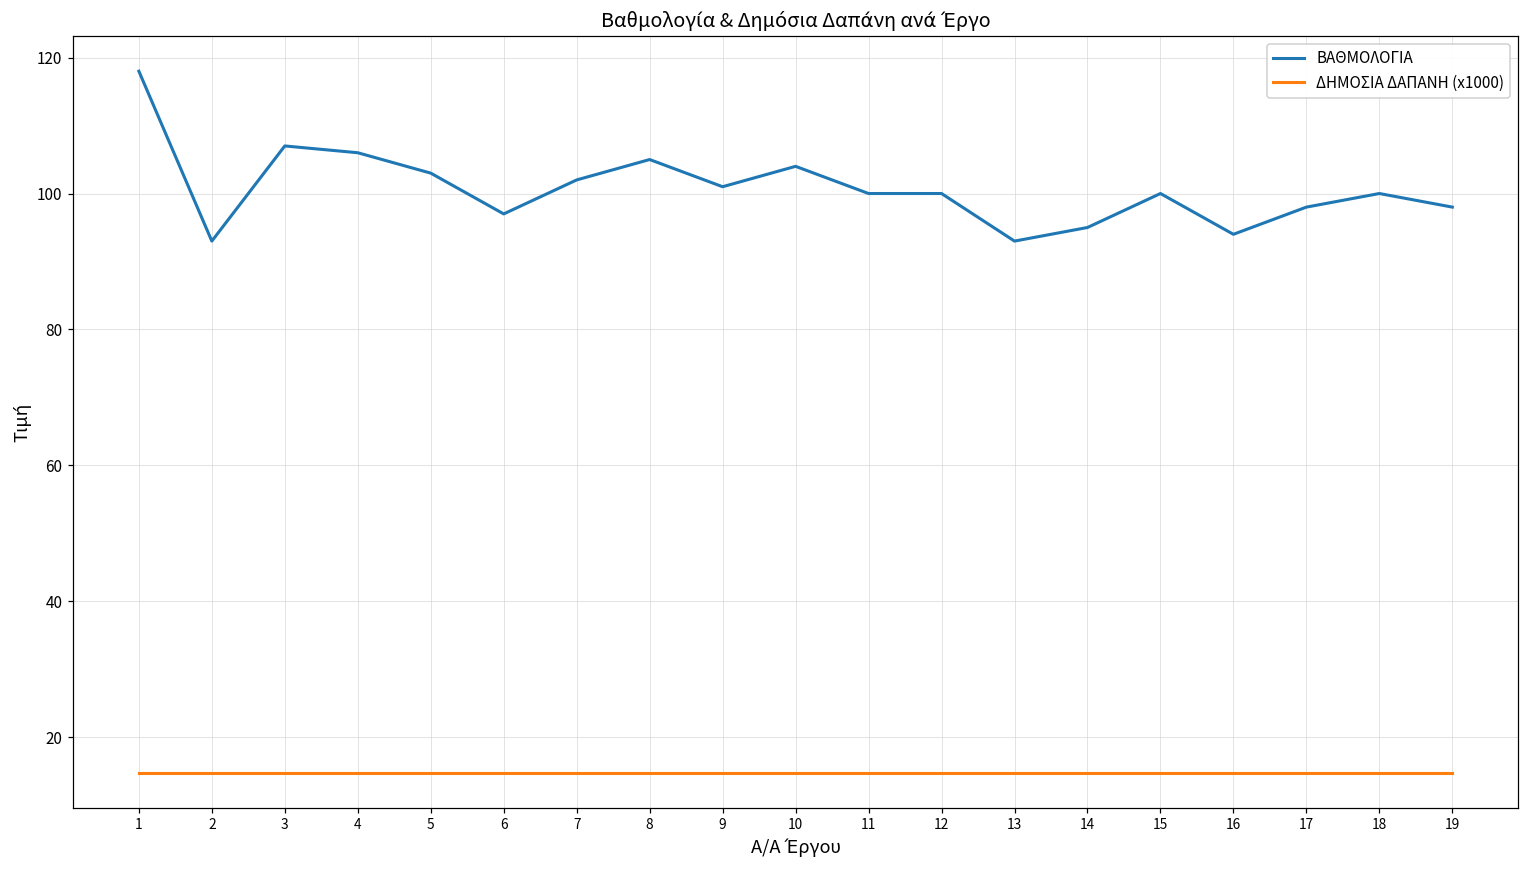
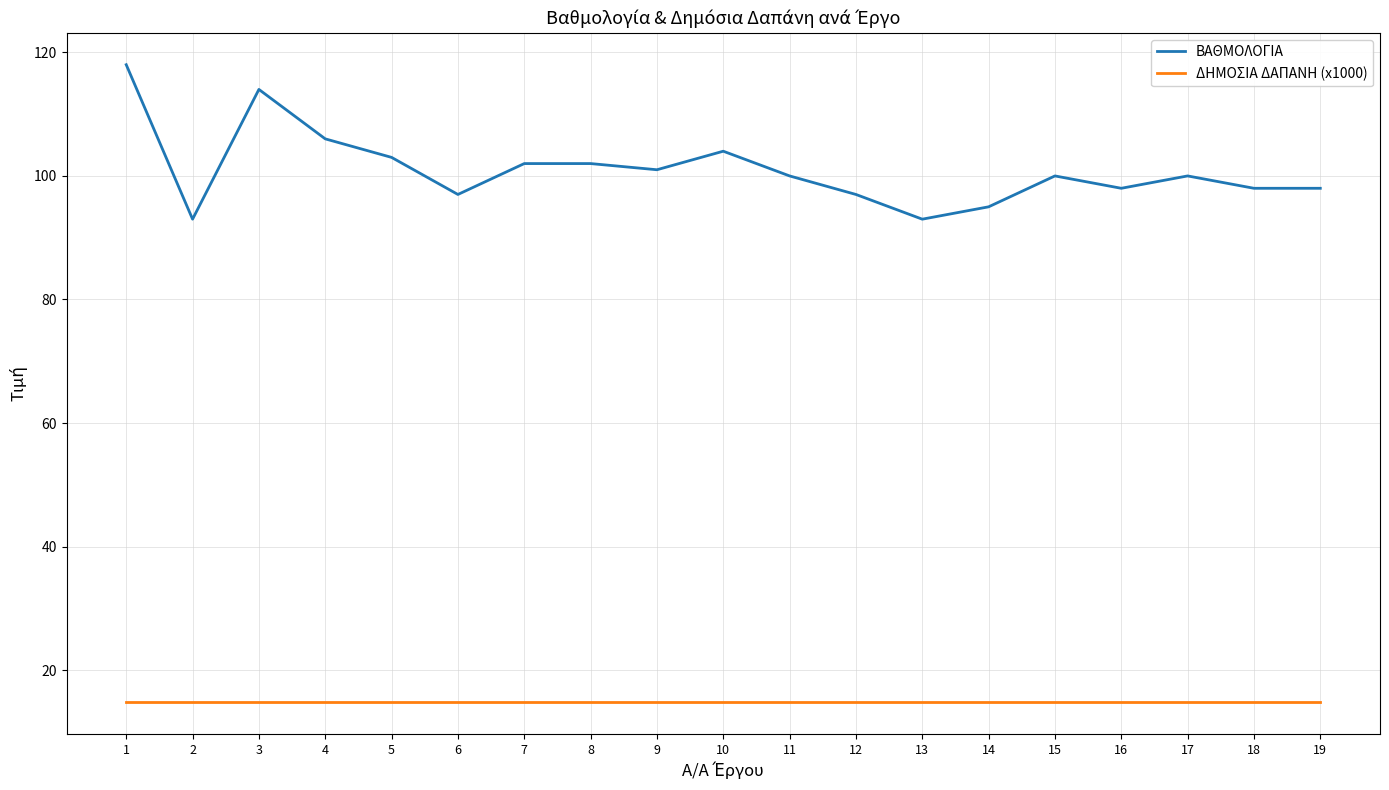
  {
    "ΒΑΘΜΟΛΟΓΙΑ": {
      "1": 118,
      "2": 93,
-     "3": 107,
+     "3": 114,
      "4": 106,
      "5": 103,
      "6": 97,
      "7": 102,
-     "8": 105,
+     "8": 102,
      "9": 101,
      "10": 104,
      "11": 100,
-     "12": 100,
+     "12": 97,
      "13": 93,
      "14": 95,
      "15": 100,
-     "16": 94,
-     "17": 98,
-     "18": 100,
+     "16": 98,
+     "17": 100,
+     "18": 98,
      "19": 98
    },
    "ΔΗΜΟΣΙΑ ΔΑΠΑΝΗ (x1000)": {
      "1": 15,
      "2": 15,
      "3": 15,
      "4": 15,
      "5": 15,
      "6": 15,
      "7": 15,
      "8": 15,
      "9": 15,
      "10": 15,
      "11": 15,
      "12": 15,
      "13": 15,
      "14": 15,
      "15": 15,
      "16": 15,
      "17": 15,
      "18": 15,
      "19": 15
    }
  }
